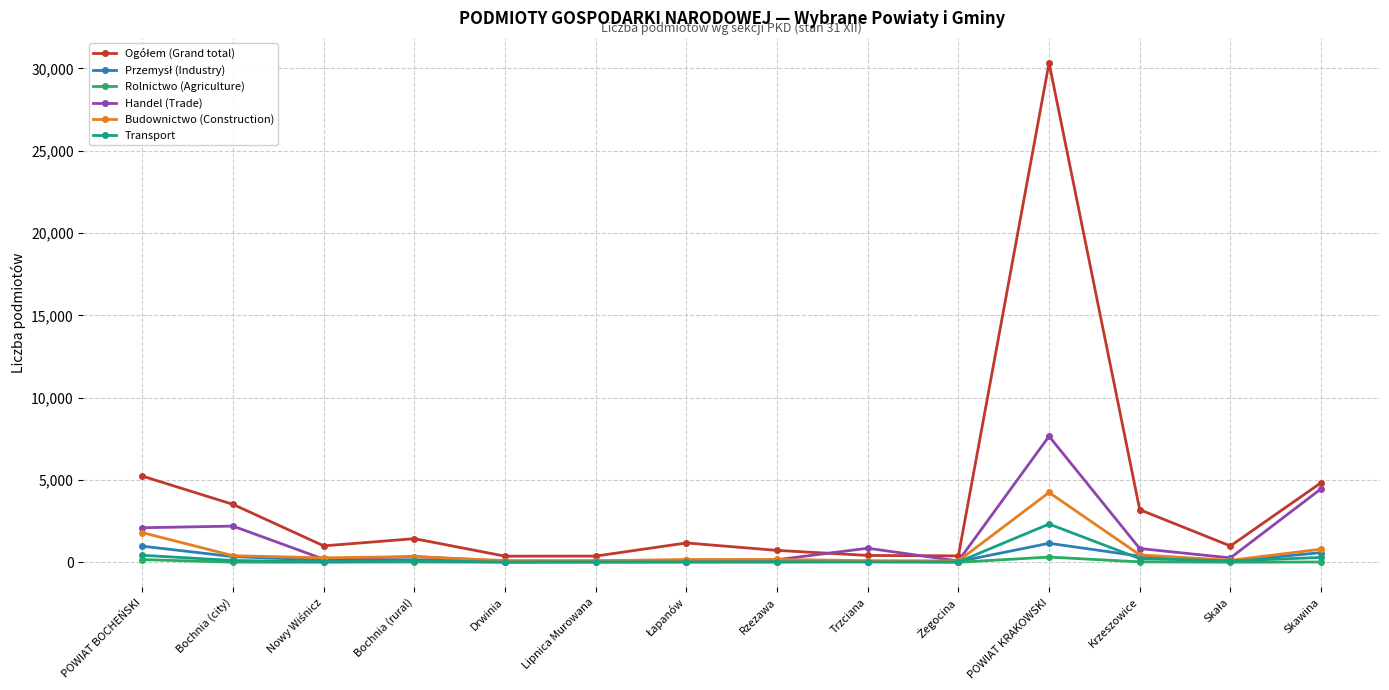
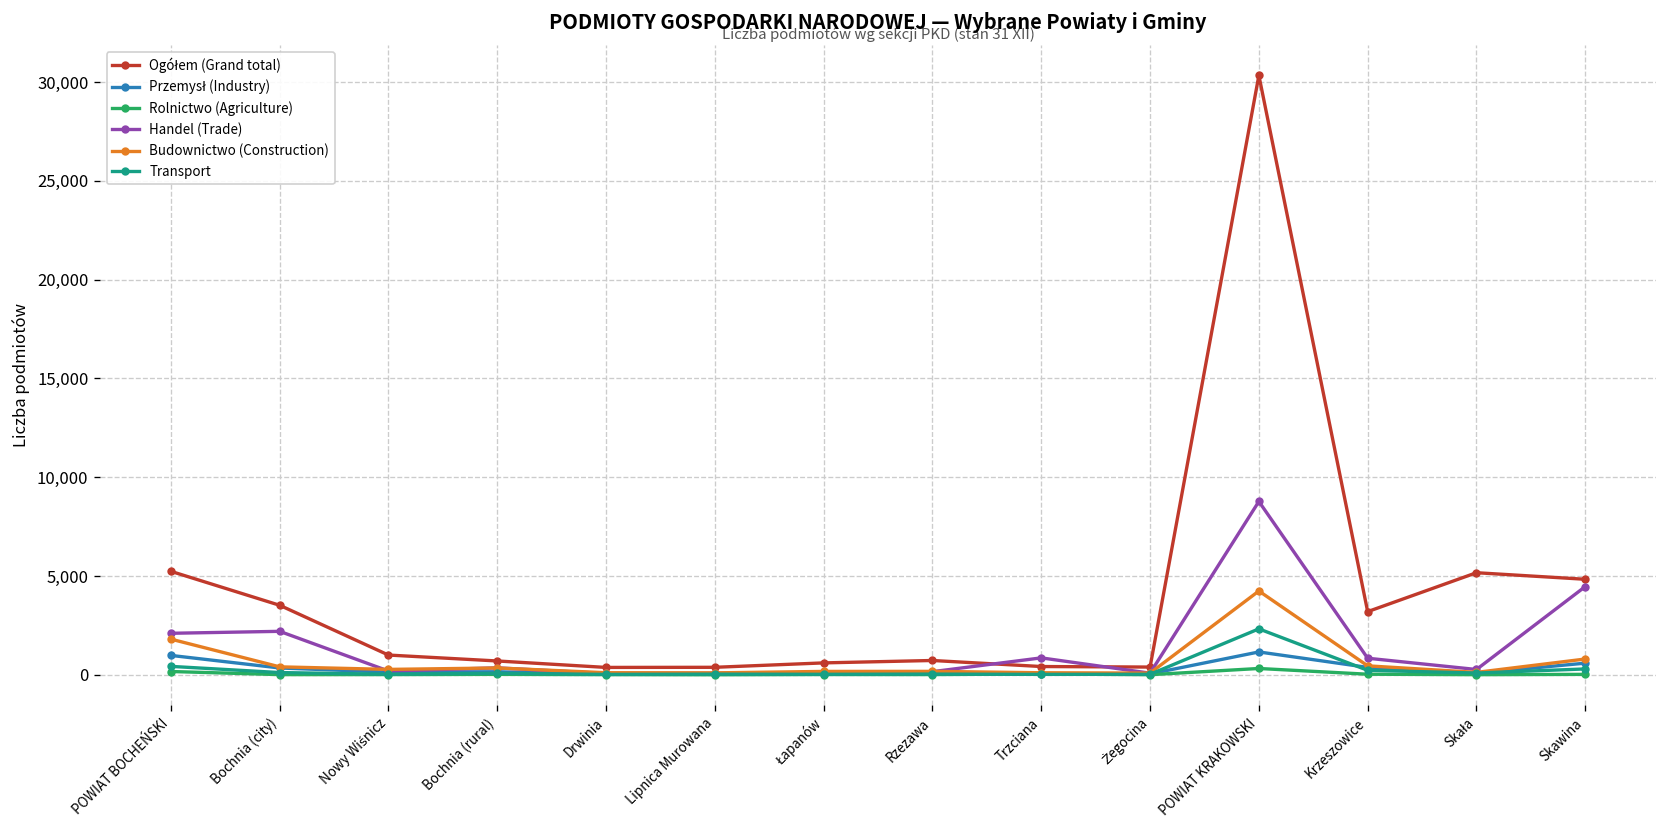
  {
    "Ogółem (Grand total)": {
      "POWIAT BOCHEŃSKI": "5,200",
      "Bochnia (city)": "3,500",
      "Nowy Wiśnicz": "1,000",
-     "Bochnia (rural)": "1,400",
+     "Bochnia (rural)": "700",
      "Drwinia": "400",
      "Lipnica Murowana": "400",
-     "Łapanów": "1,200",
+     "Łapanów": "600",
      "Rzezawa": "700",
      "Trzciana": "400",
      "Żegocina": "400",
      "POWIAT KRAKOWSKI": "30,300",
      "Krzeszowice": "3,200",
-     "Skała": "1,000",
+     "Skała": "5,200",
      "Skawina": "4,800"
    },
    "Przemysł (Industry)": {
      "POWIAT BOCHEŃSKI": "1,000",
      "POWIAT KRAKOWSKI": "1,200",
      "Skawina": "600"
    },
    "Handel (Trade)": {
      "POWIAT BOCHEŃSKI": "2,100",
      "Bochnia (city)": "2,200",
      "Trzciana": "900",
-     "POWIAT KRAKOWSKI": "7,700",
+     "POWIAT KRAKOWSKI": "8,800",
      "Krzeszowice": "800",
      "Skawina": "4,500"
    },
    "Budownictwo (Construction)": {
      "POWIAT BOCHEŃSKI": "1,800",
      "POWIAT KRAKOWSKI": "4,200",
      "Skawina": "800"
    }
  }
